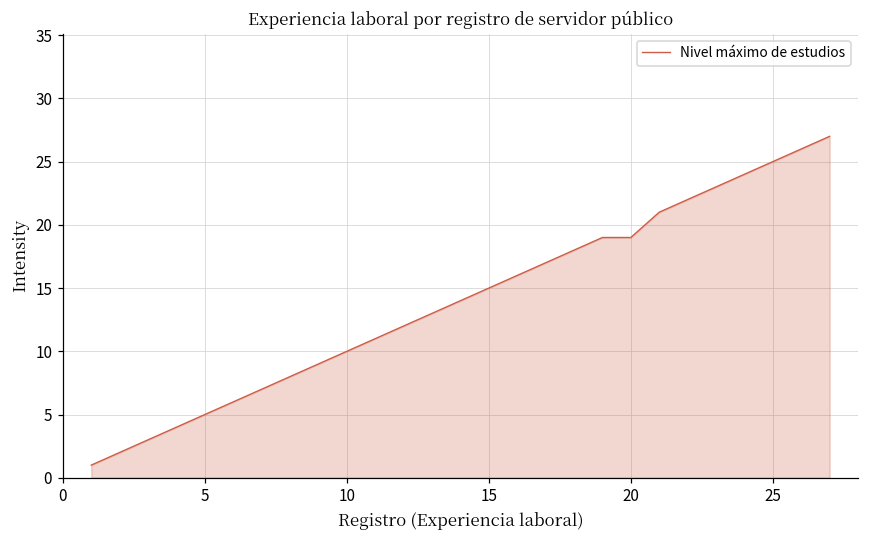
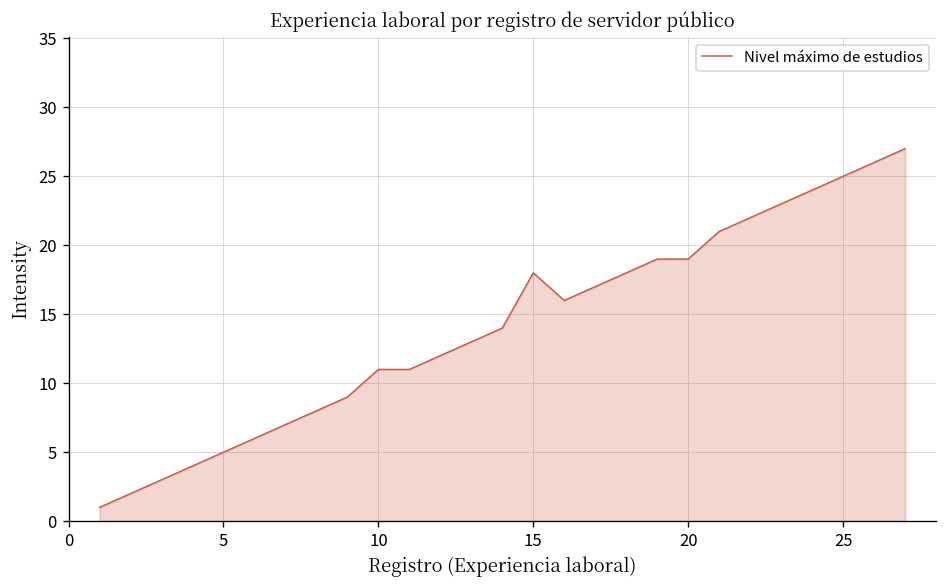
  {
    "5": 5,
-   "10": 10,
-   "15": 15,
+   "10": 11,
+   "15": 18,
    "20": 19,
    "25": 25
  }
